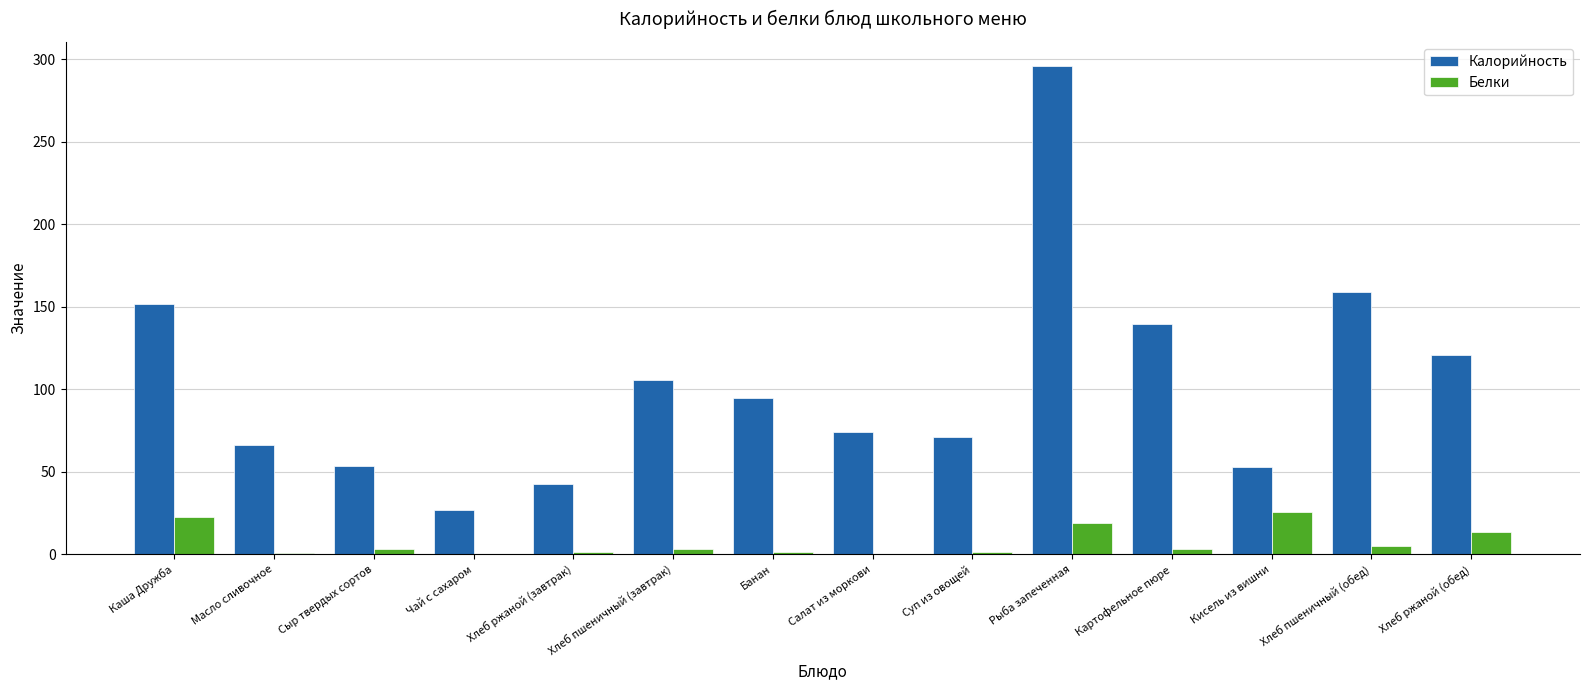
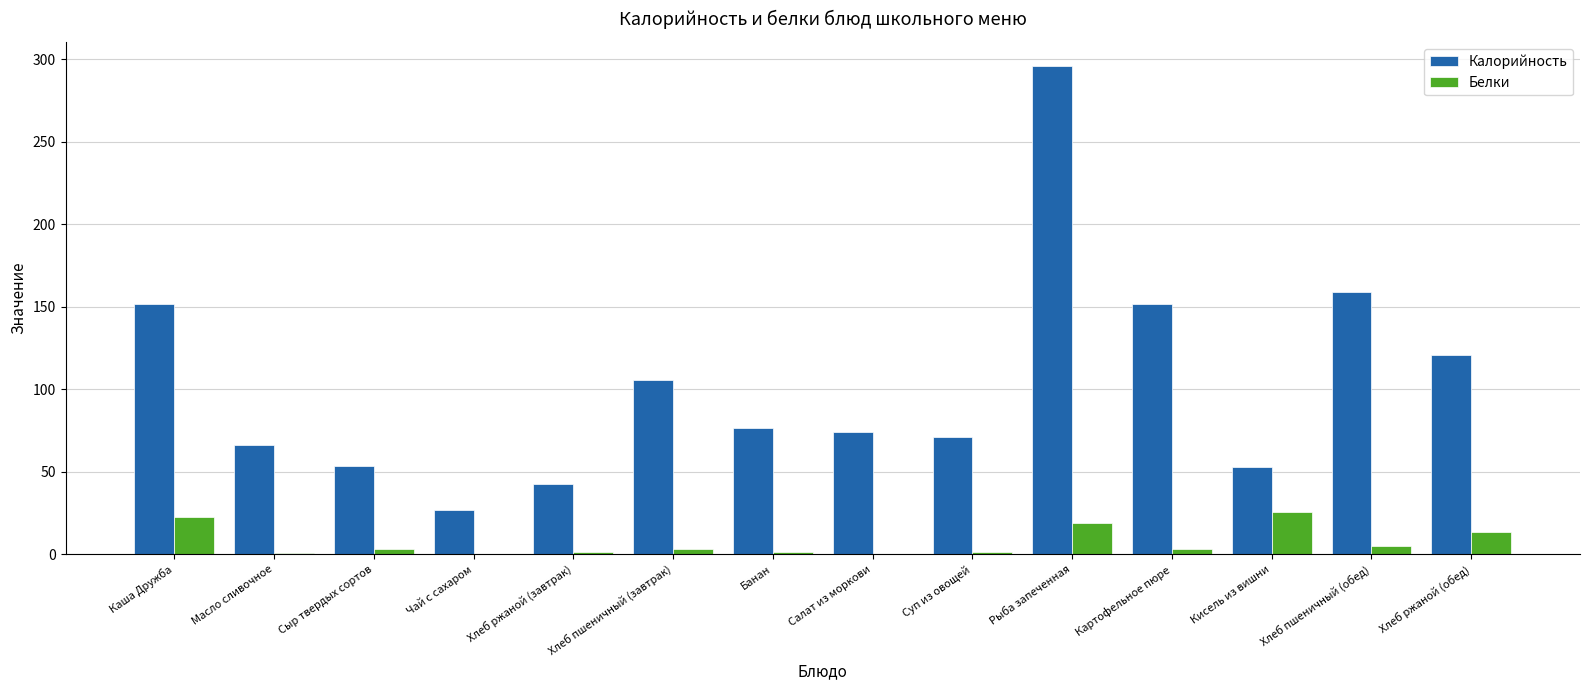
  {
    "Калорийность": {
      "Каша Дружба": 152,
      "Масло сливочное": 66,
      "Сыр твердых сортов": 54,
      "Чай с сахаром": 27,
      "Хлеб ржаной (завтрак)": 43,
      "Хлеб пшеничный (завтрак)": 106,
-     "Банан": 95,
+     "Банан": 77,
      "Салат из моркови": 74,
      "Суп из овощей": 71,
      "Рыба запеченная": 296,
-     "Картофельное пюре": 139,
+     "Картофельное пюре": 151,
      "Кисель из вишни": 53,
      "Хлеб пшеничный (обед)": 159,
      "Хлеб ржаной (обед)": 121
    },
    "Белки": {
      "Каша Дружба": 22,
      "Сыр твердых сортов": 4,
      "Хлеб ржаной (завтрак)": 2,
      "Хлеб пшеничный (завтрак)": 3,
      "Рыба запеченная": 19,
      "Картофельное пюре": 3,
      "Кисель из вишни": 26,
      "Хлеб пшеничный (обед)": 5,
      "Хлеб ржаной (обед)": 14
    }
  }
